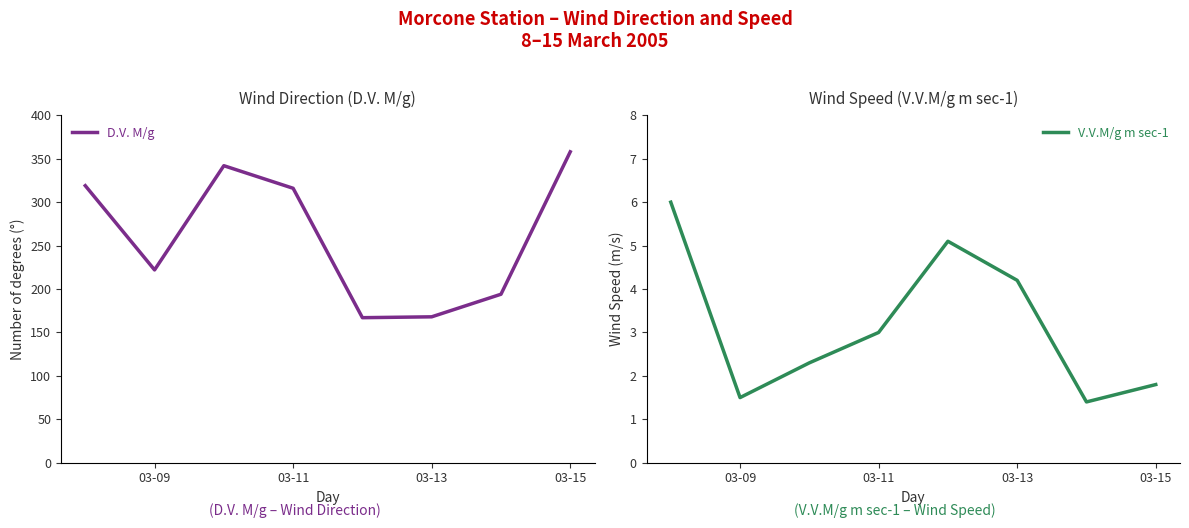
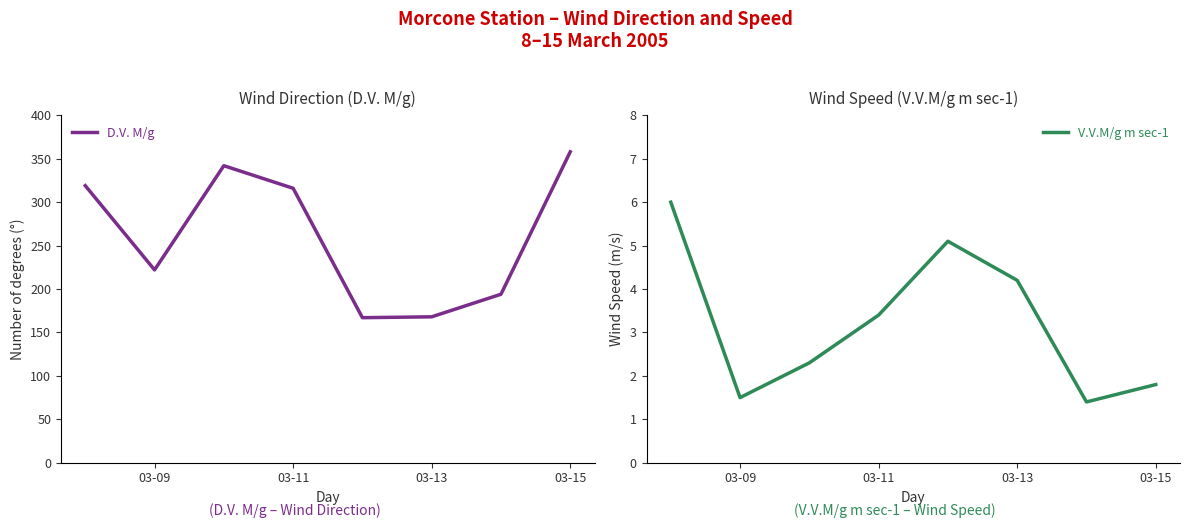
  {
    "Wind Direction (D.V. M/g)": {
      "03-09": 220,
      "03-11": 320,
      "03-13": 170,
      "03-15": 360
    },
    "Wind Speed (V.V.M/g m sec-1)": {
      "03-09": 1.5,
-     "03-11": 3.0,
+     "03-11": 3.4,
      "03-13": 4.2,
      "03-15": 1.8
    }
  }
